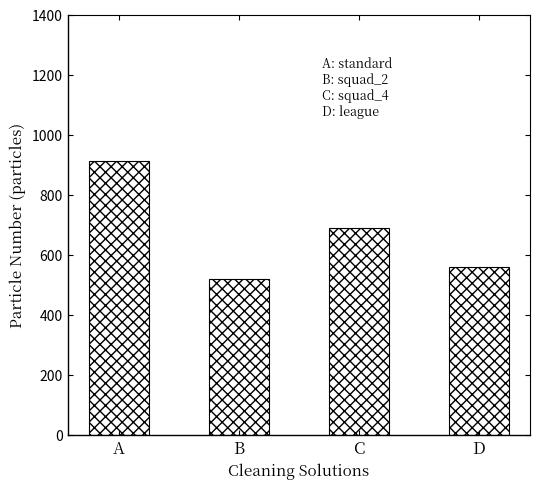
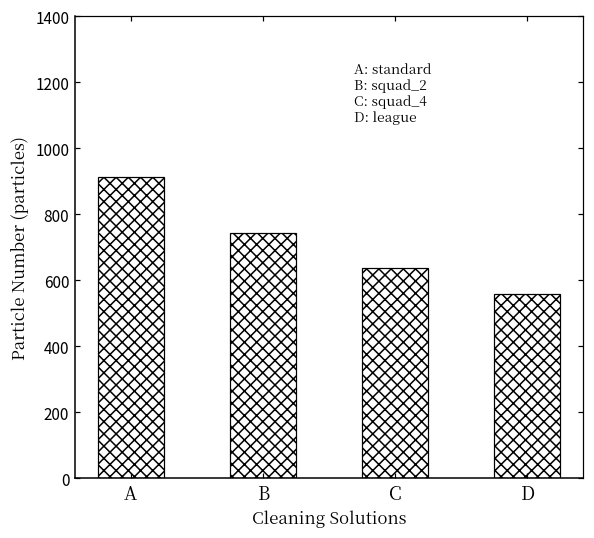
  {
    "A": 910,
-   "B": 520,
-   "C": 690,
+   "B": 740,
+   "C": 640,
    "D": 560
  }
